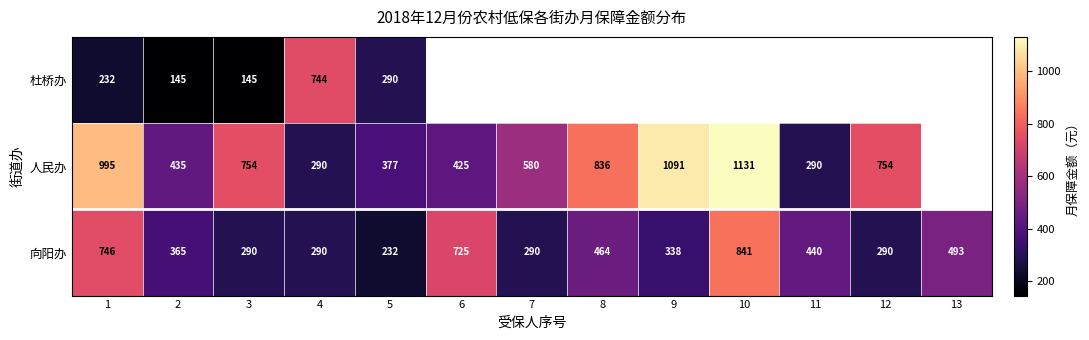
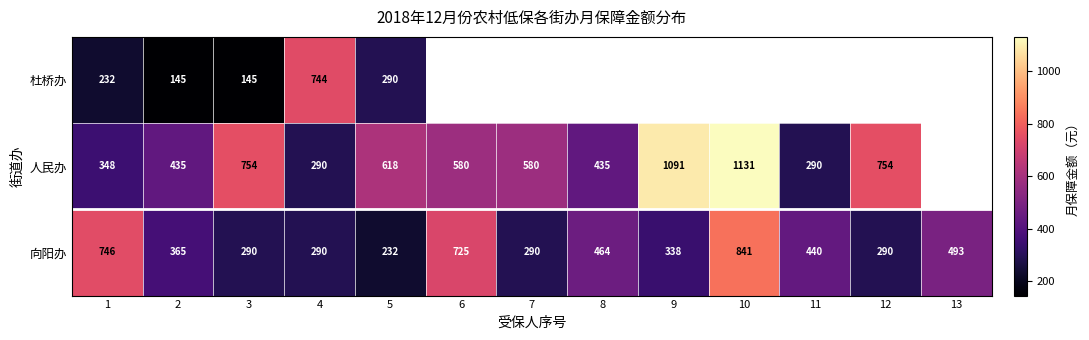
  {
    "杜桥办": {
      "1": 232,
      "2": 145,
      "3": 145,
      "4": 744,
      "5": 290
    },
    "人民办": {
-     "1": 995,
+     "1": 348,
      "2": 435,
      "3": 754,
      "4": 290,
-     "5": 377,
-     "6": 425,
+     "5": 618,
+     "6": 580,
      "7": 580,
-     "8": 836,
+     "8": 435,
      "9": 1091,
      "10": 1131,
      "11": 290,
      "12": 754
    },
    "向阳办": {
      "1": 746,
      "2": 365,
      "3": 290,
      "4": 290,
      "5": 232,
      "6": 725,
      "7": 290,
      "8": 464,
      "9": 338,
      "10": 841,
      "11": 440,
      "12": 290,
      "13": 493
    }
  }
